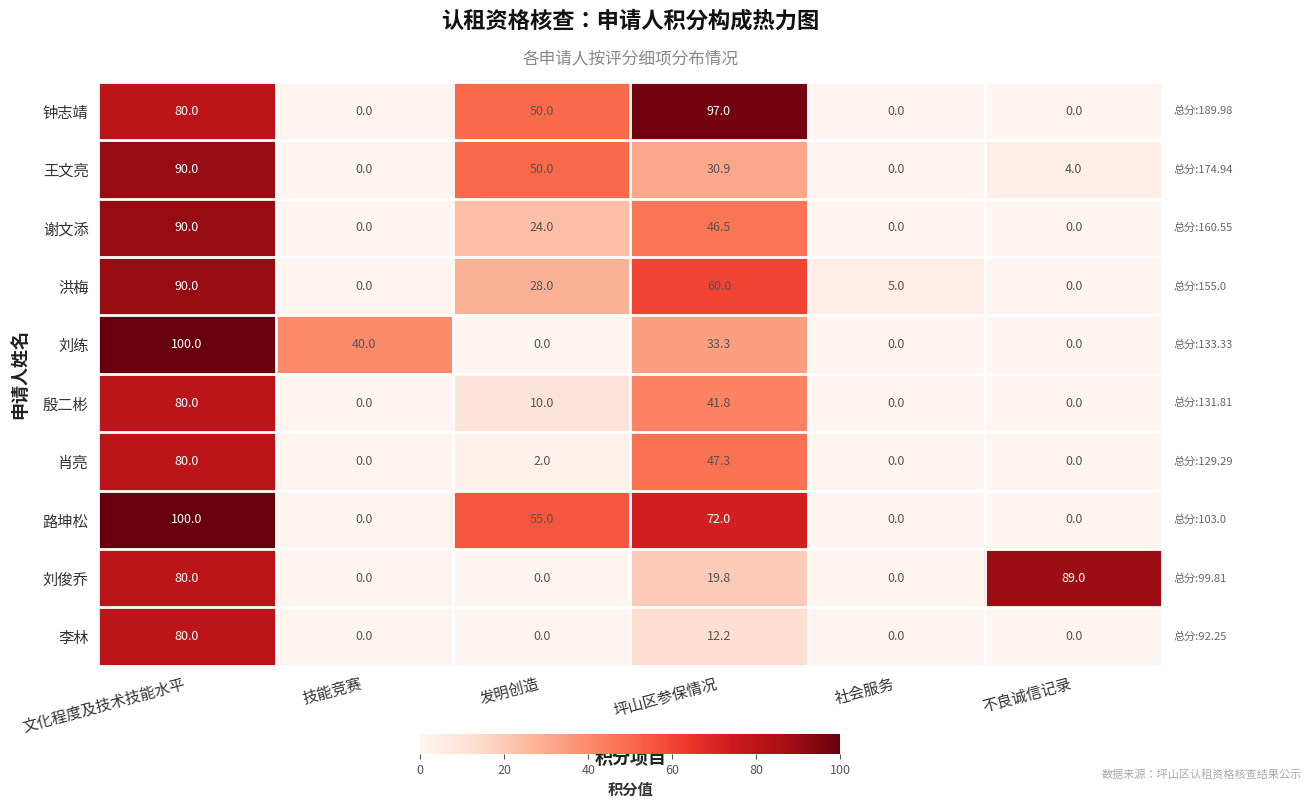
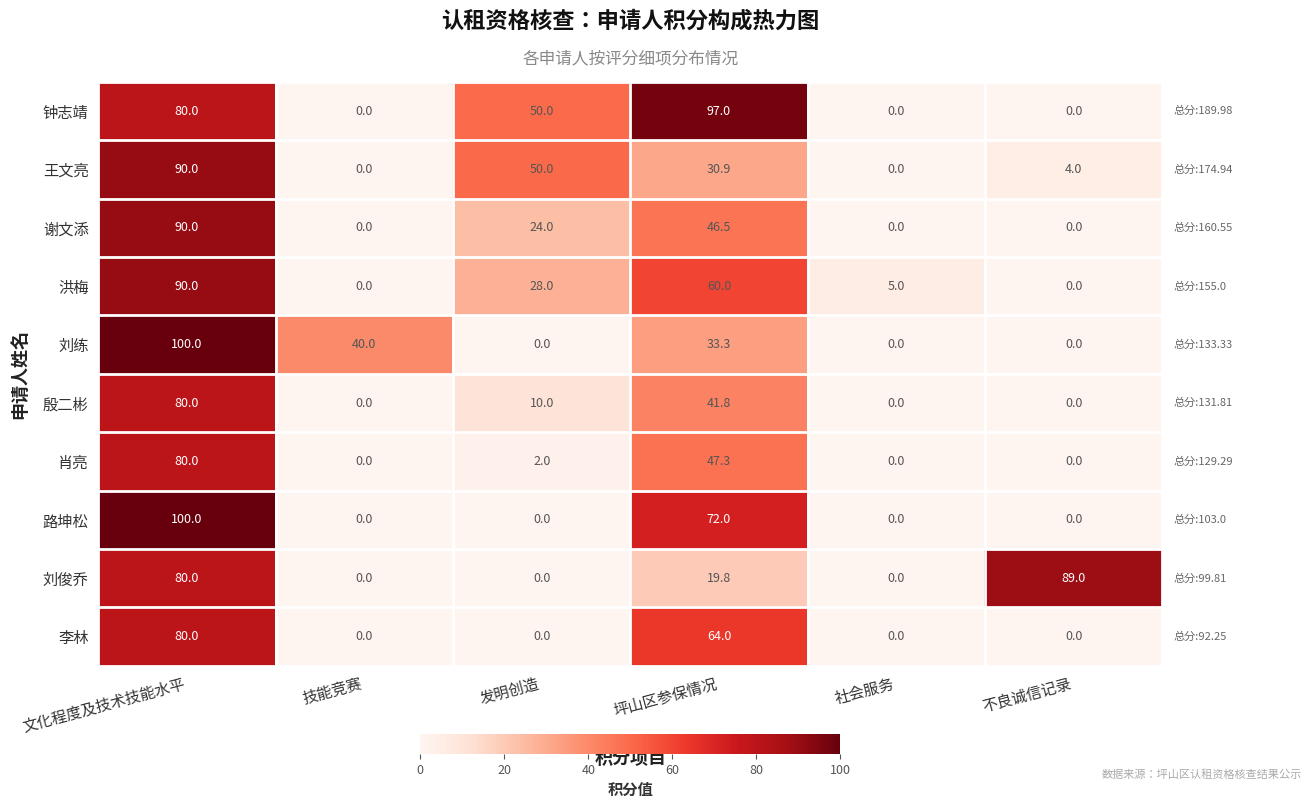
  {
    "钟志靖": {
      "文化程度及技术技能水平": 80.0,
      "技能竞赛": 0.0,
      "发明创造": 50.0,
      "坪山区参保情况": 97.0,
      "社会服务": 0.0,
      "不良诚信记录": 0.0
    },
    "王文亮": {
      "文化程度及技术技能水平": 90.0,
      "技能竞赛": 0.0,
      "发明创造": 50.0,
      "坪山区参保情况": 30.9,
      "社会服务": 0.0,
      "不良诚信记录": 4.0
    },
    "谢文添": {
      "文化程度及技术技能水平": 90.0,
      "技能竞赛": 0.0,
      "发明创造": 24.0,
      "坪山区参保情况": 46.5,
      "社会服务": 0.0,
      "不良诚信记录": 0.0
    },
    "洪梅": {
      "文化程度及技术技能水平": 90.0,
      "技能竞赛": 0.0,
      "发明创造": 28.0,
      "坪山区参保情况": 60.0,
      "社会服务": 5.0,
      "不良诚信记录": 0.0
    },
    "刘练": {
      "文化程度及技术技能水平": 100.0,
      "技能竞赛": 40.0,
      "发明创造": 0.0,
      "坪山区参保情况": 33.3,
      "社会服务": 0.0,
      "不良诚信记录": 0.0
    },
    "殷二彬": {
      "文化程度及技术技能水平": 80.0,
      "技能竞赛": 0.0,
      "发明创造": 10.0,
      "坪山区参保情况": 41.8,
      "社会服务": 0.0,
      "不良诚信记录": 0.0
    },
    "肖亮": {
      "文化程度及技术技能水平": 80.0,
      "技能竞赛": 0.0,
      "发明创造": 2.0,
      "坪山区参保情况": 47.3,
      "社会服务": 0.0,
      "不良诚信记录": 0.0
    },
    "路坤松": {
      "文化程度及技术技能水平": 100.0,
      "技能竞赛": 0.0,
-     "发明创造": 55.0,
+     "发明创造": 0.0,
      "坪山区参保情况": 72.0,
      "社会服务": 0.0,
      "不良诚信记录": 0.0
    },
    "刘俊乔": {
      "文化程度及技术技能水平": 80.0,
      "技能竞赛": 0.0,
      "发明创造": 0.0,
      "坪山区参保情况": 19.8,
      "社会服务": 0.0,
      "不良诚信记录": 89.0
    },
    "李林": {
      "文化程度及技术技能水平": 80.0,
      "技能竞赛": 0.0,
      "发明创造": 0.0,
-     "坪山区参保情况": 12.2,
+     "坪山区参保情况": 64.0,
      "社会服务": 0.0,
      "不良诚信记录": 0.0
    }
  }
